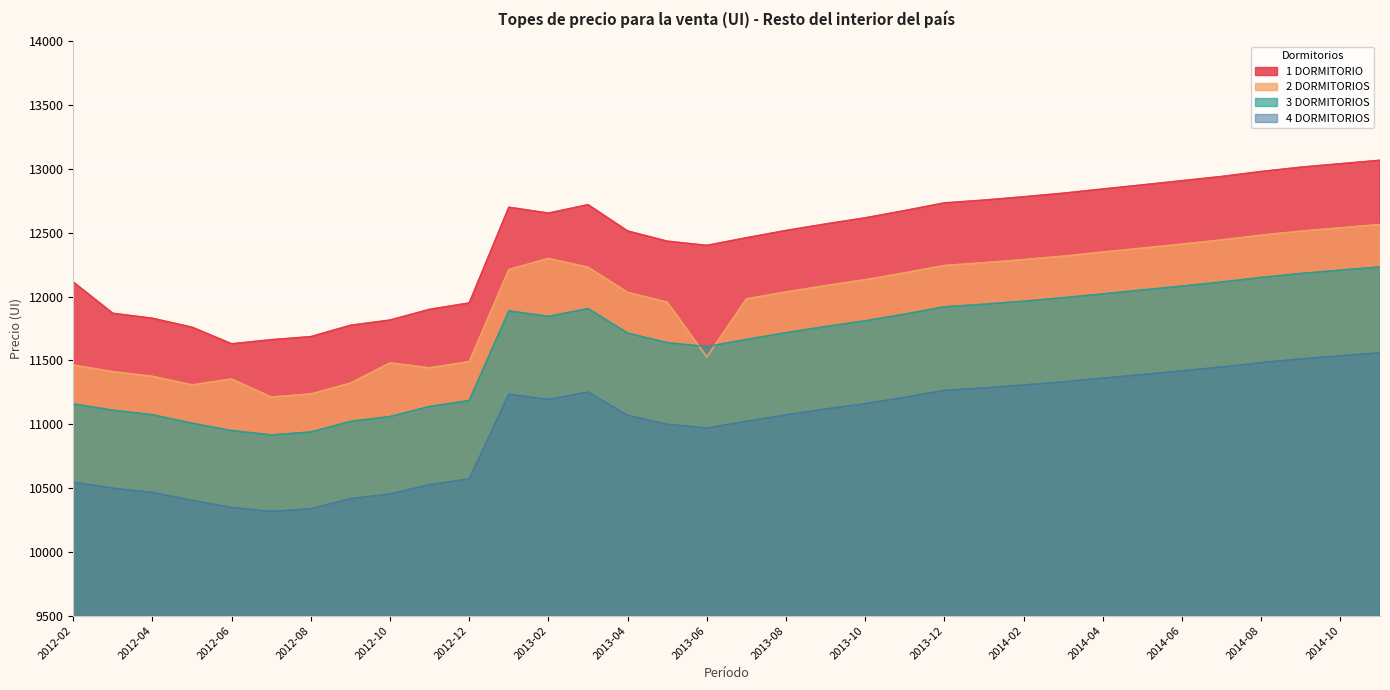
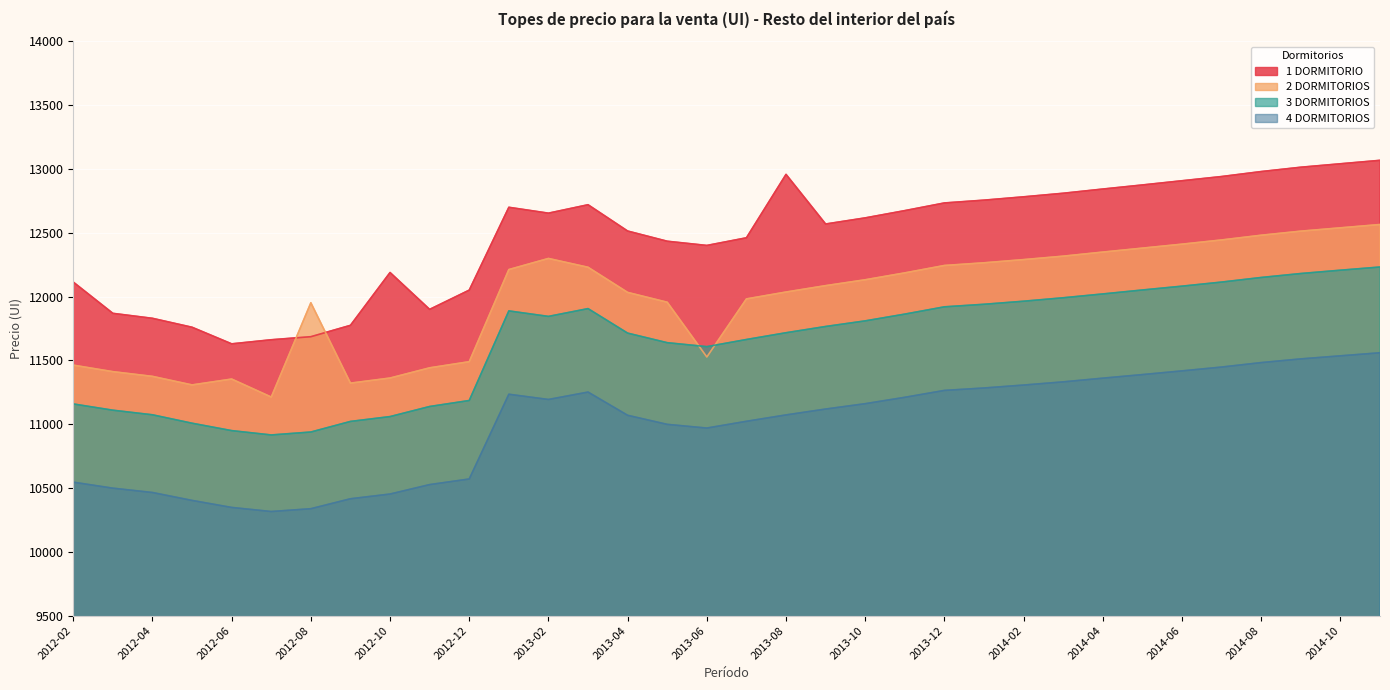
  {
    "1 DORMITORIO": {
      "2012-02": 12110,
      "2012-04": 11830,
      "2012-06": 11630,
      "2012-08": 11690,
-     "2012-10": 11820,
-     "2012-12": 11950,
+     "2012-10": 12190,
+     "2012-12": 12050,
      "2013-02": 12650,
      "2013-04": 12510,
      "2013-06": 12400,
-     "2013-08": 12520,
+     "2013-08": 12960,
      "2013-10": 12620,
      "2013-12": 12730,
      "2014-02": 12780,
      "2014-04": 12840,
      "2014-06": 12910,
      "2014-08": 12980,
      "2014-10": 13040
    },
    "2 DORMITORIOS": {
      "2012-02": 11460,
      "2012-04": 11380,
      "2012-06": 11350,
-     "2012-08": 11240,
-     "2012-10": 11480,
+     "2012-08": 11950,
+     "2012-10": 11360,
      "2012-12": 11490,
      "2013-02": 12300,
      "2013-04": 12030,
      "2013-06": 11530,
      "2013-08": 12040,
      "2013-10": 12130,
      "2013-12": 12240,
      "2014-02": 12290,
      "2014-04": 12350,
      "2014-06": 12410,
      "2014-08": 12480,
      "2014-10": 12540
    }
  }
